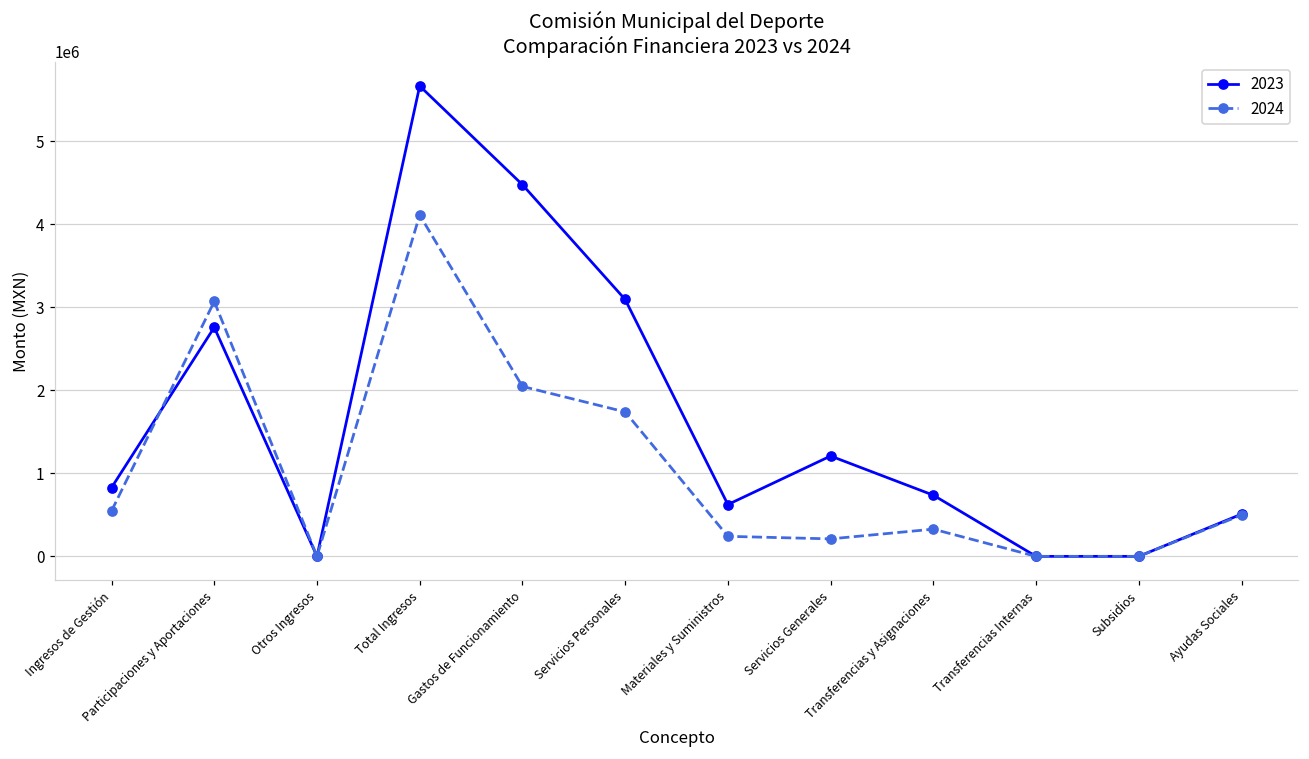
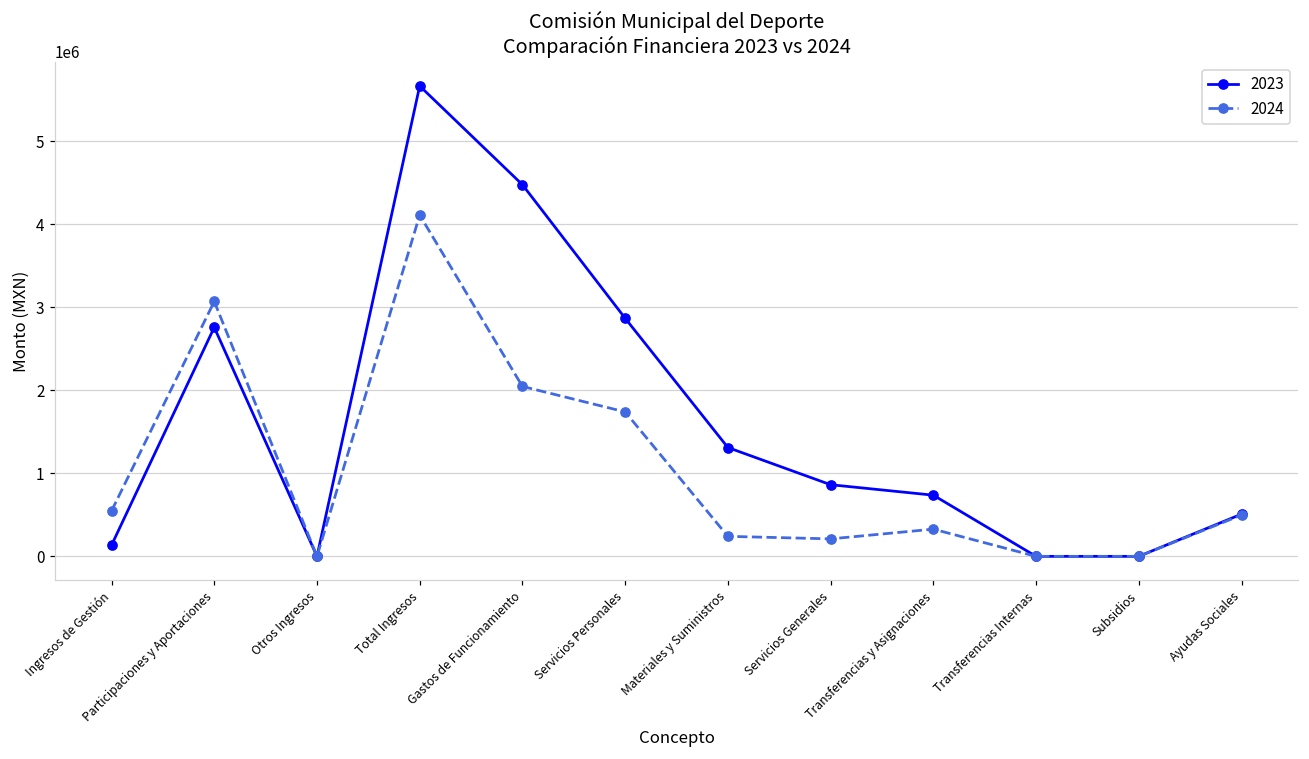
  {
    "2023": {
-     "Ingresos de Gestión": 800000,
+     "Ingresos de Gestión": 100000,
      "Participaciones y Aportaciones": 2800000,
      "Total Ingresos": 5700000,
      "Gastos de Funcionamiento": 4500000,
-     "Servicios Personales": 3100000,
-     "Materiales y Suministros": 600000,
-     "Servicios Generales": 1200000,
+     "Servicios Personales": 2900000,
+     "Materiales y Suministros": 1300000,
+     "Servicios Generales": 900000,
      "Transferencias y Asignaciones": 700000
    },
    "2024": {
      "Ingresos de Gestión": 500000,
      "Participaciones y Aportaciones": 3100000,
      "Total Ingresos": 4100000,
      "Gastos de Funcionamiento": 2000000,
      "Servicios Personales": 1700000,
      "Materiales y Suministros": 200000,
      "Servicios Generales": 200000,
      "Transferencias y Asignaciones": 300000
    }
  }
